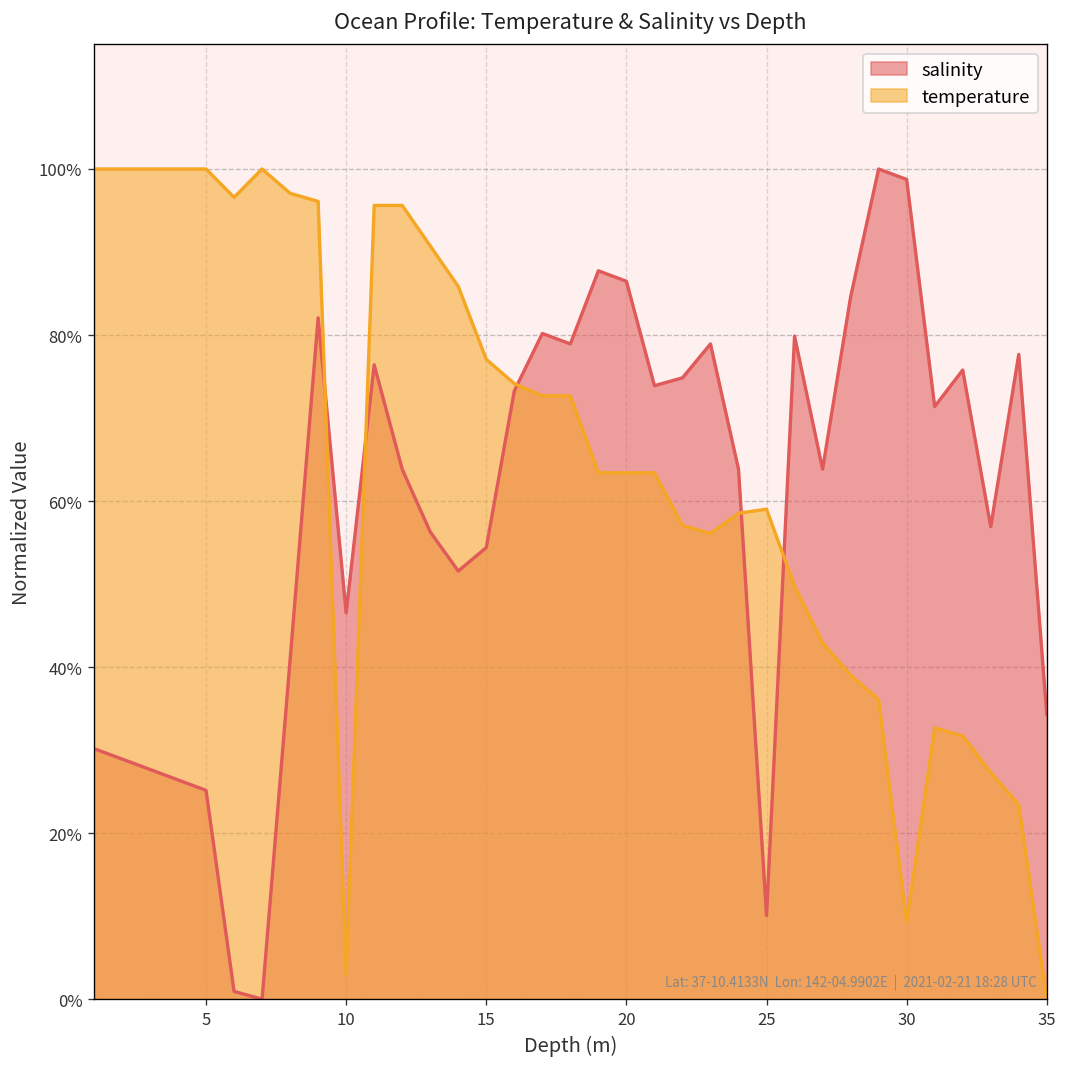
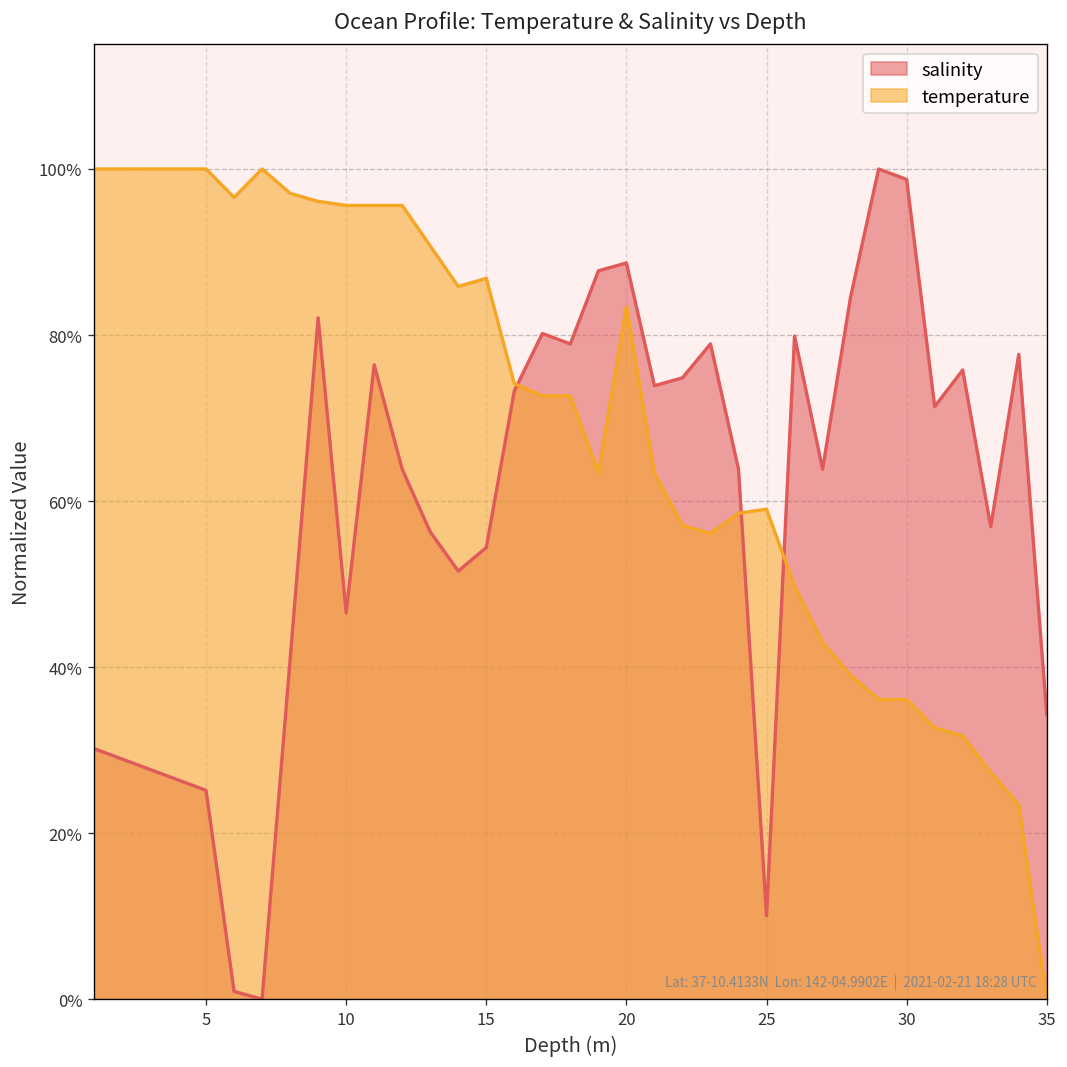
  {
    "salinity": {
      "5": "25%",
      "10": "47%",
      "15": "54%",
-     "20": "86%",
+     "20": "89%",
      "25": "10%",
      "30": "99%",
      "35": "34%"
    },
    "temperature": {
      "5": "100%",
-     "10": "3%",
-     "15": "77%",
-     "20": "63%",
+     "10": "96%",
+     "15": "87%",
+     "20": "83%",
      "25": "59%",
-     "30": "9%"
+     "30": "36%"
    }
  }
